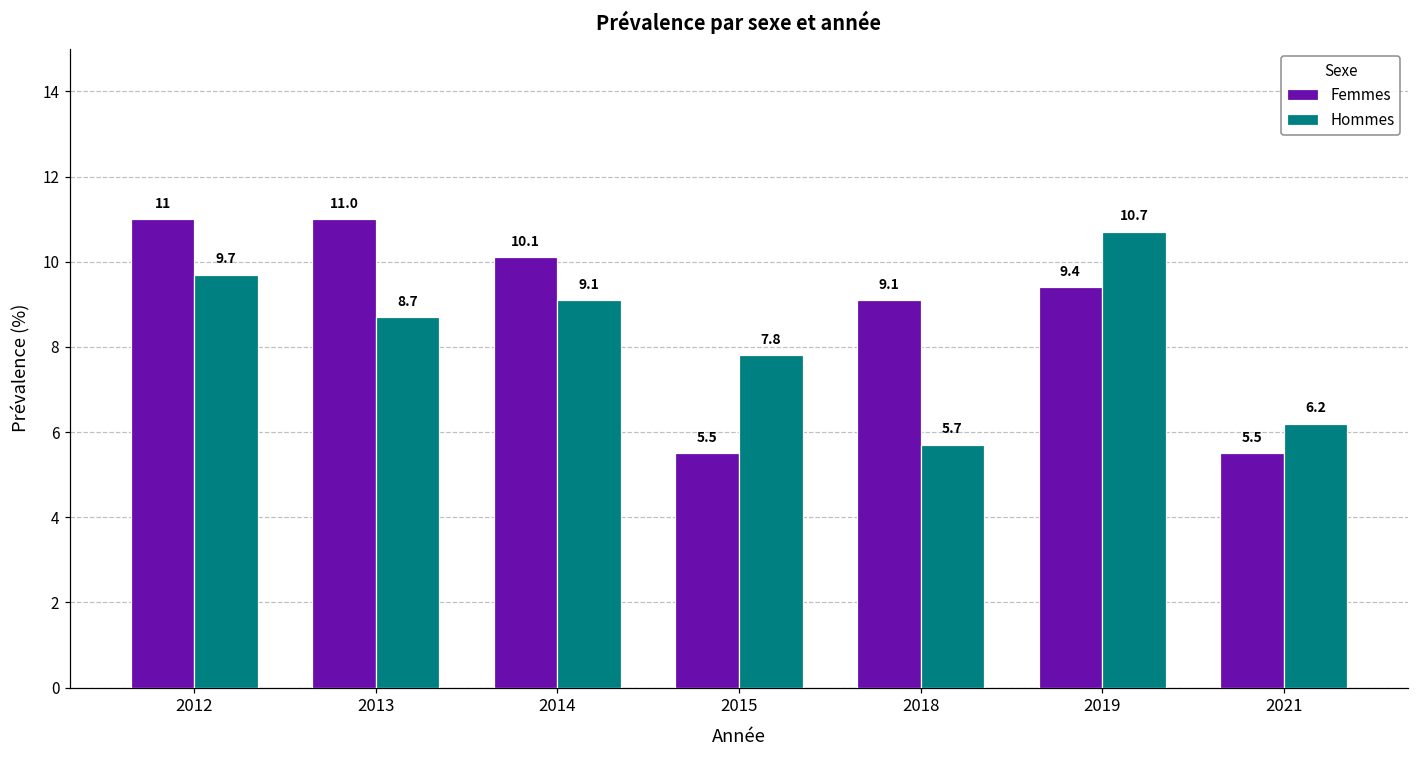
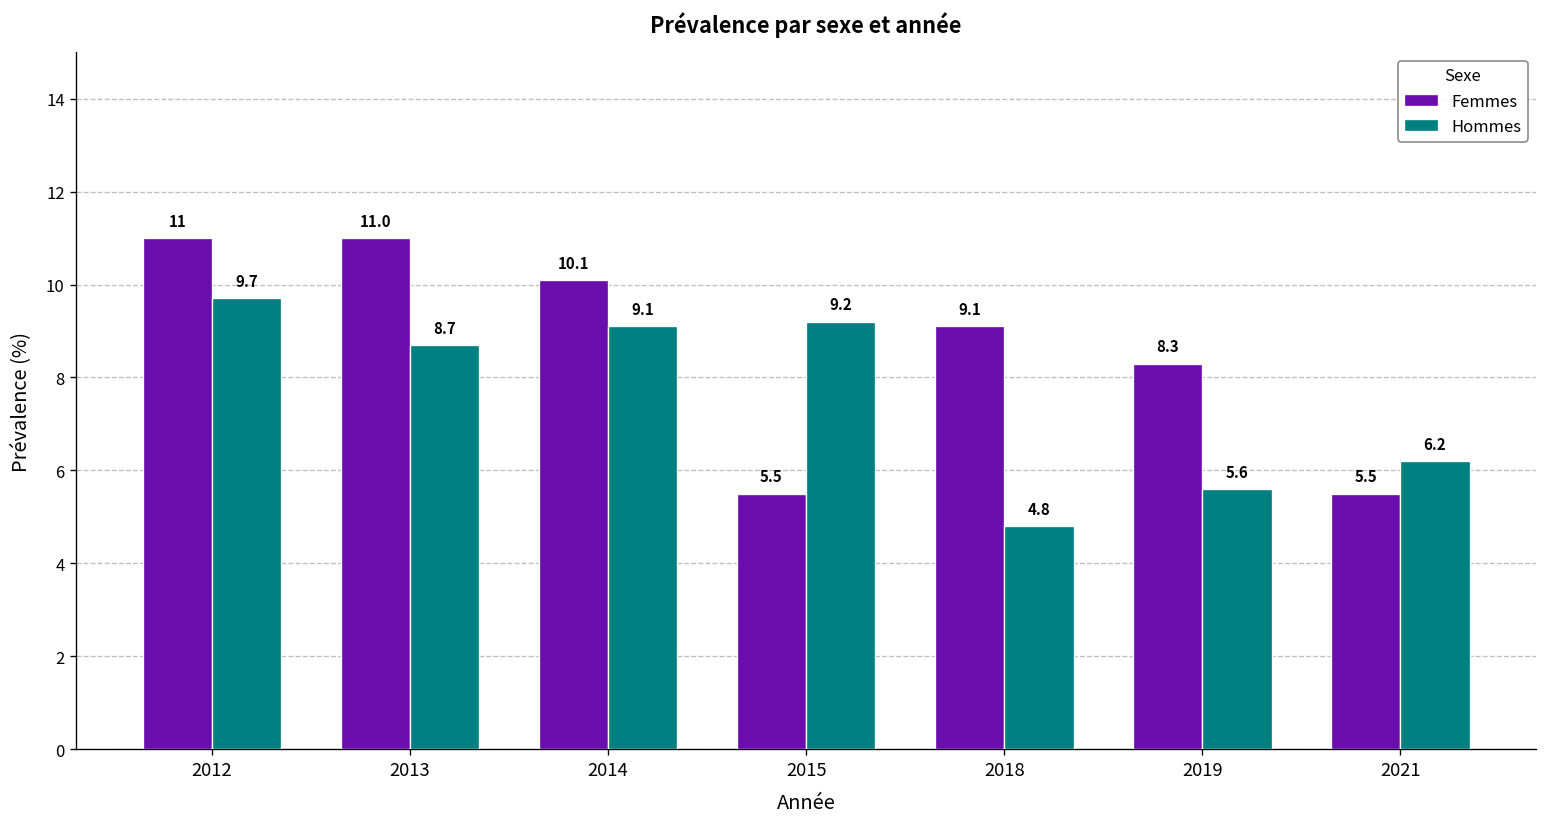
  {
    "Femmes": {
      "2012": 11,
      "2013": 11.0,
      "2014": 10.1,
      "2015": 5.5,
      "2018": 9.1,
-     "2019": 9.4,
+     "2019": 8.3,
      "2021": 5.5
    },
    "Hommes": {
      "2012": 9.7,
      "2013": 8.7,
      "2014": 9.1,
-     "2015": 7.8,
-     "2018": 5.7,
-     "2019": 10.7,
+     "2015": 9.2,
+     "2018": 4.8,
+     "2019": 5.6,
      "2021": 6.2
    }
  }
